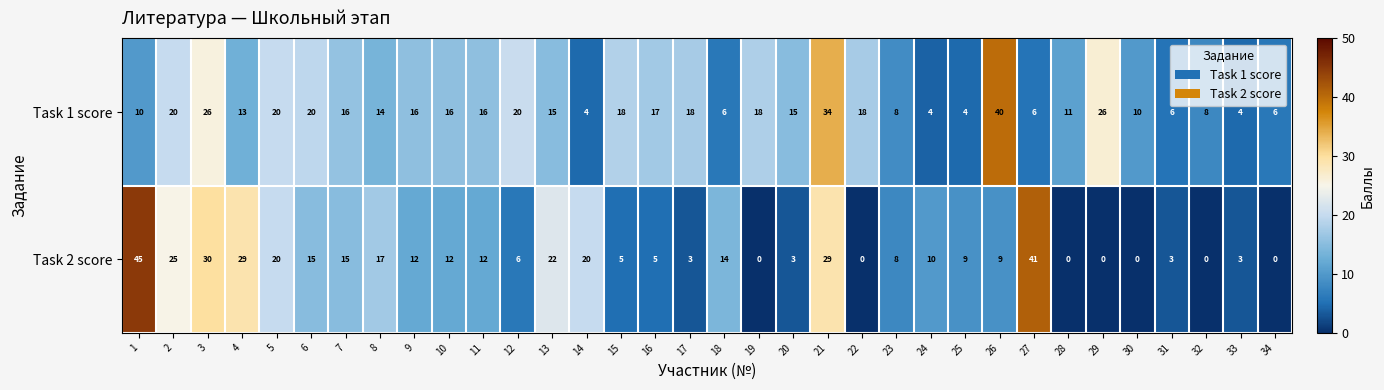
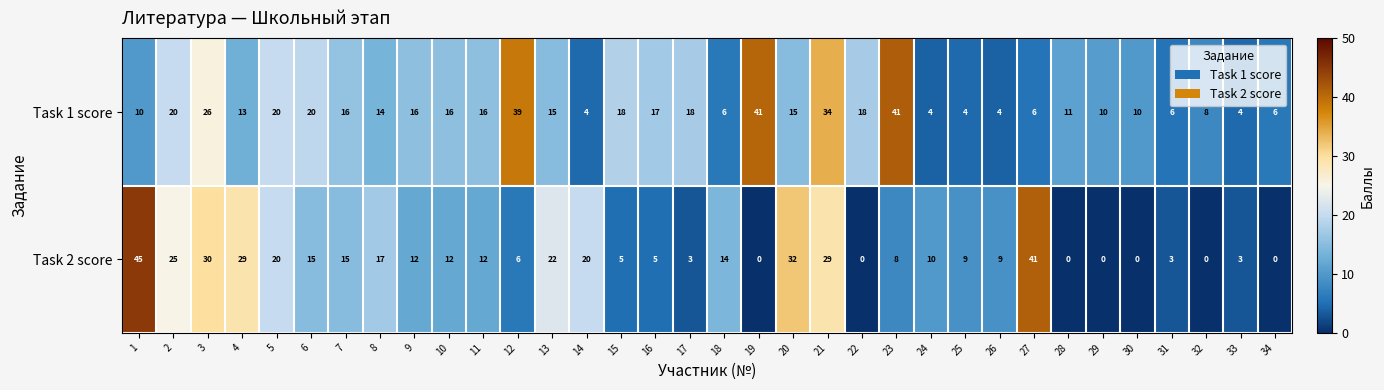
  {
    "Task 1 score": {
      "1": 10,
      "2": 20,
      "3": 26,
      "4": 13,
      "5": 20,
      "6": 20,
      "7": 16,
      "8": 14,
      "9": 16,
      "10": 16,
      "11": 16,
-     "12": 20,
+     "12": 39,
      "13": 15,
      "14": 4,
      "15": 18,
      "16": 17,
      "17": 18,
      "18": 6,
-     "19": 18,
+     "19": 41,
      "20": 15,
      "21": 34,
      "22": 18,
-     "23": 8,
+     "23": 41,
      "24": 4,
      "25": 4,
-     "26": 40,
+     "26": 4,
      "27": 6,
      "28": 11,
-     "29": 26,
+     "29": 10,
      "30": 10,
      "31": 6,
      "32": 8,
      "33": 4,
      "34": 6
    },
    "Task 2 score": {
      "1": 45,
      "2": 25,
      "3": 30,
      "4": 29,
      "5": 20,
      "6": 15,
      "7": 15,
      "8": 17,
      "9": 12,
      "10": 12,
      "11": 12,
      "12": 6,
      "13": 22,
      "14": 20,
      "15": 5,
      "16": 5,
      "17": 3,
      "18": 14,
      "19": 0,
-     "20": 3,
+     "20": 32,
      "21": 29,
      "22": 0,
      "23": 8,
      "24": 10,
      "25": 9,
      "26": 9,
      "27": 41,
      "28": 0,
      "29": 0,
      "30": 0,
      "31": 3,
      "32": 0,
      "33": 3,
      "34": 0
    }
  }
